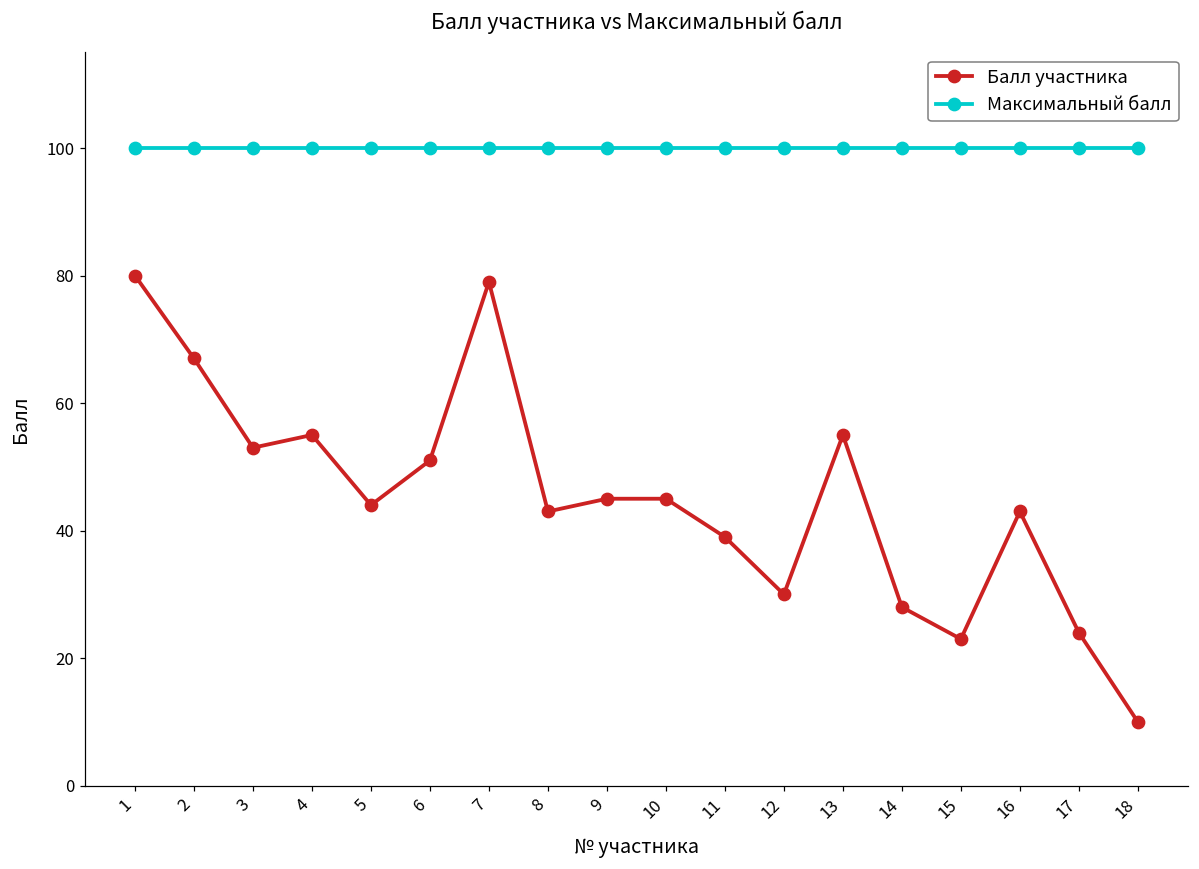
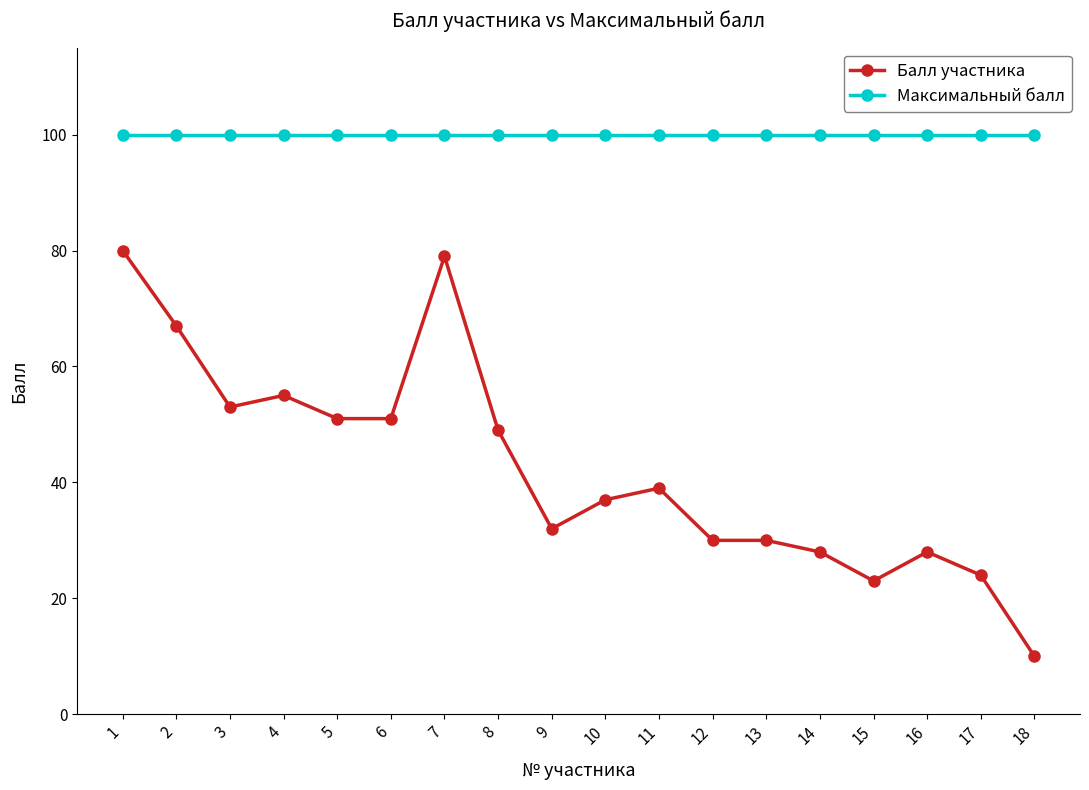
  {
    "Балл участника": {
      "1": 80,
      "2": 67,
      "3": 53,
      "4": 55,
-     "5": 44,
+     "5": 51,
      "6": 51,
      "7": 79,
-     "8": 43,
-     "9": 45,
-     "10": 45,
+     "8": 49,
+     "9": 32,
+     "10": 37,
      "11": 39,
      "12": 30,
-     "13": 55,
+     "13": 30,
      "14": 28,
      "15": 23,
-     "16": 43,
+     "16": 28,
      "17": 24,
      "18": 10
    },
    "Максимальный балл": {
      "1": 100,
      "2": 100,
      "3": 100,
      "4": 100,
      "5": 100,
      "6": 100,
      "7": 100,
      "8": 100,
      "9": 100,
      "10": 100,
      "11": 100,
      "12": 100,
      "13": 100,
      "14": 100,
      "15": 100,
      "16": 100,
      "17": 100,
      "18": 100
    }
  }
